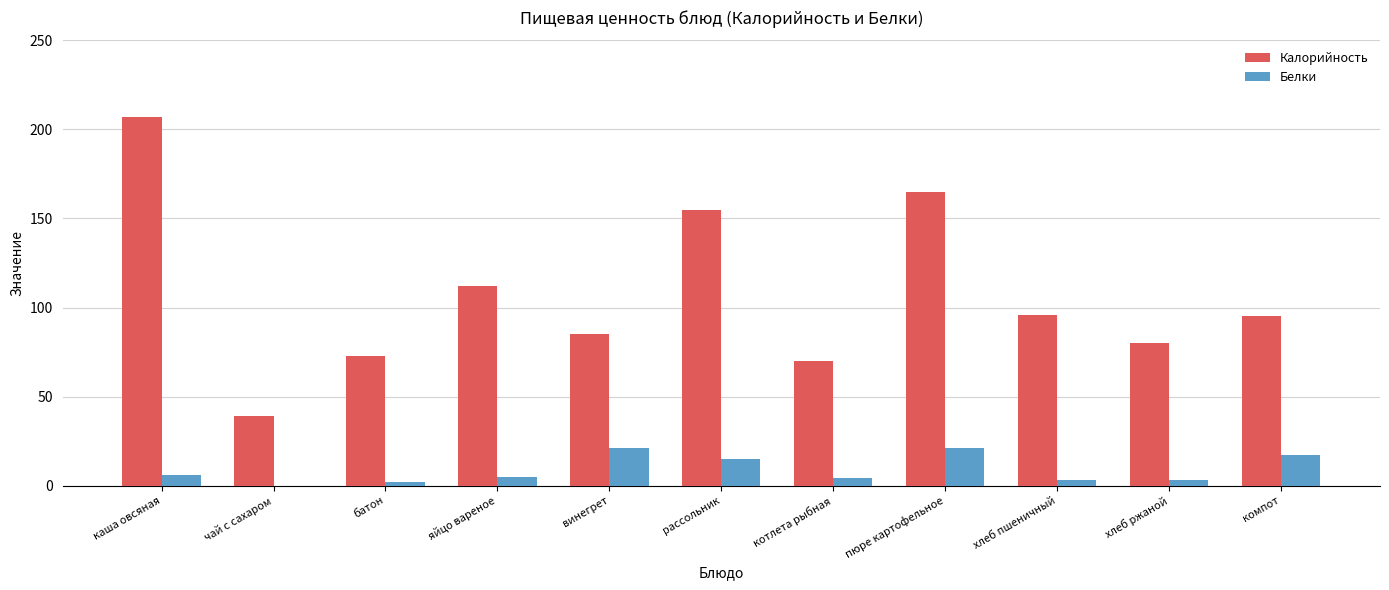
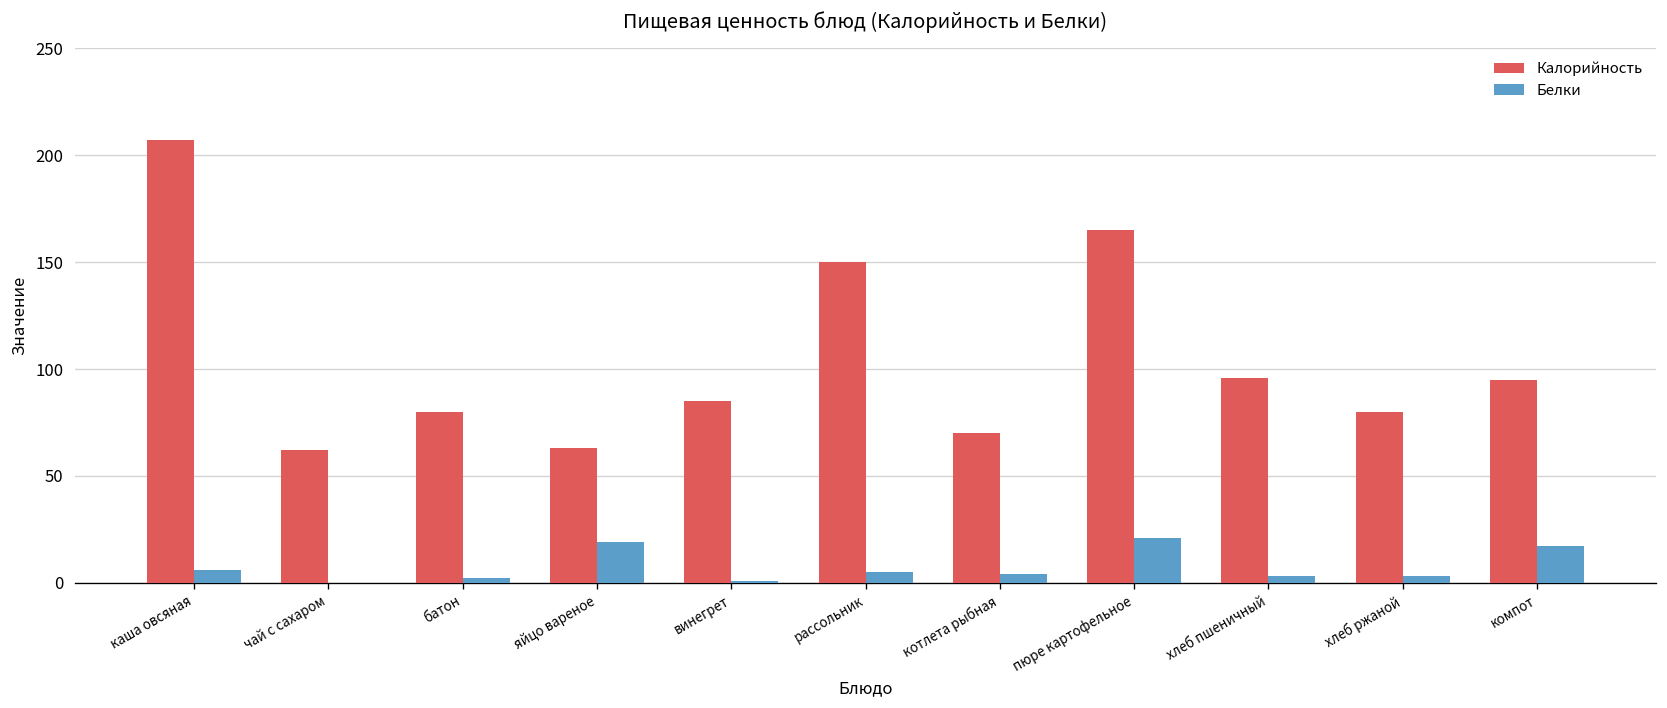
  {
    "Калорийность": {
      "каша овсяная": 207,
-     "чай с сахаром": 39,
-     "батон": 73,
-     "яйцо вареное": 112,
+     "чай с сахаром": 62,
+     "батон": 80,
+     "яйцо вареное": 63,
      "винегрет": 85,
-     "рассольник": 155,
+     "рассольник": 150,
      "котлета рыбная": 70,
      "пюре картофельное": 165,
      "хлеб пшеничный": 96,
      "хлеб ржаной": 80,
      "компот": 95
    },
    "Белки": {
      "каша овсяная": 6,
      "чай с сахаром": 0,
      "батон": 2,
-     "яйцо вареное": 5,
-     "винегрет": 21,
-     "рассольник": 15,
+     "яйцо вареное": 19,
+     "винегрет": 1,
+     "рассольник": 5,
      "котлета рыбная": 4,
      "пюре картофельное": 21,
      "хлеб пшеничный": 3,
      "хлеб ржаной": 3,
      "компот": 17
    }
  }
